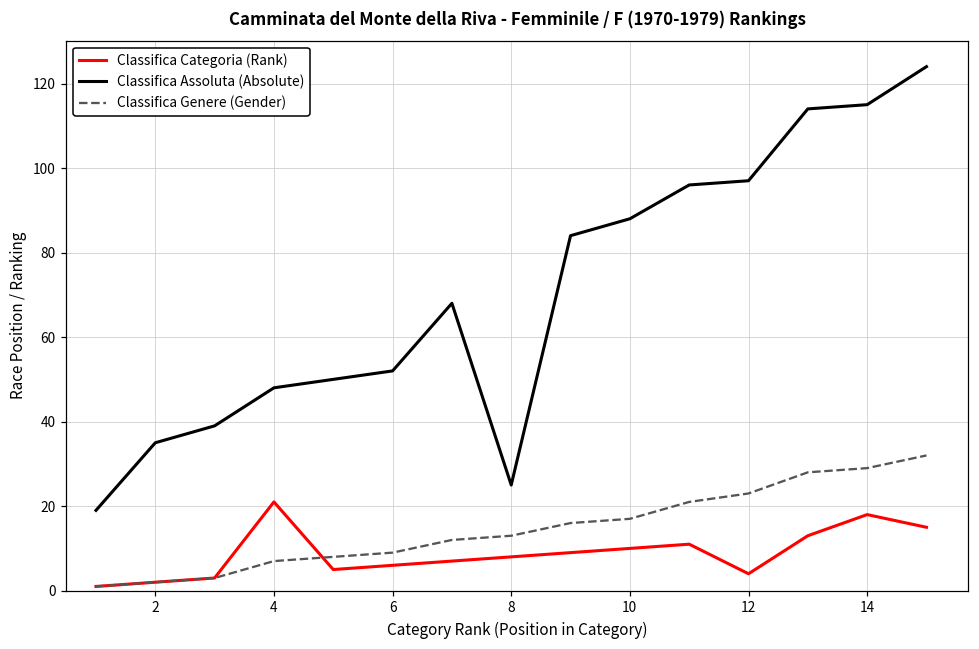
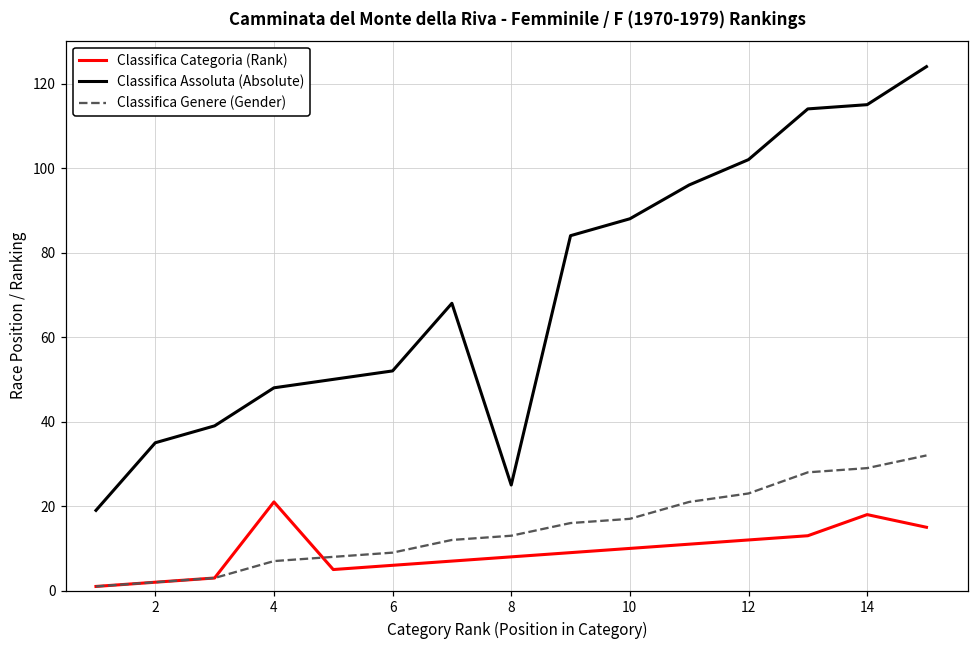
  {
    "Classifica Categoria (Rank)": {
      "4": 21,
      "6": 6,
      "8": 8,
      "10": 10,
-     "12": 4,
+     "12": 12,
      "14": 18
    },
    "Classifica Assoluta (Absolute)": {
      "2": 35,
      "4": 48,
      "6": 52,
      "8": 25,
      "10": 88,
-     "12": 97,
+     "12": 102,
      "14": 115
    },
    "Classifica Genere (Gender)": {
      "4": 7,
      "6": 9,
      "8": 13,
      "10": 17,
      "12": 23,
      "14": 29
    }
  }
